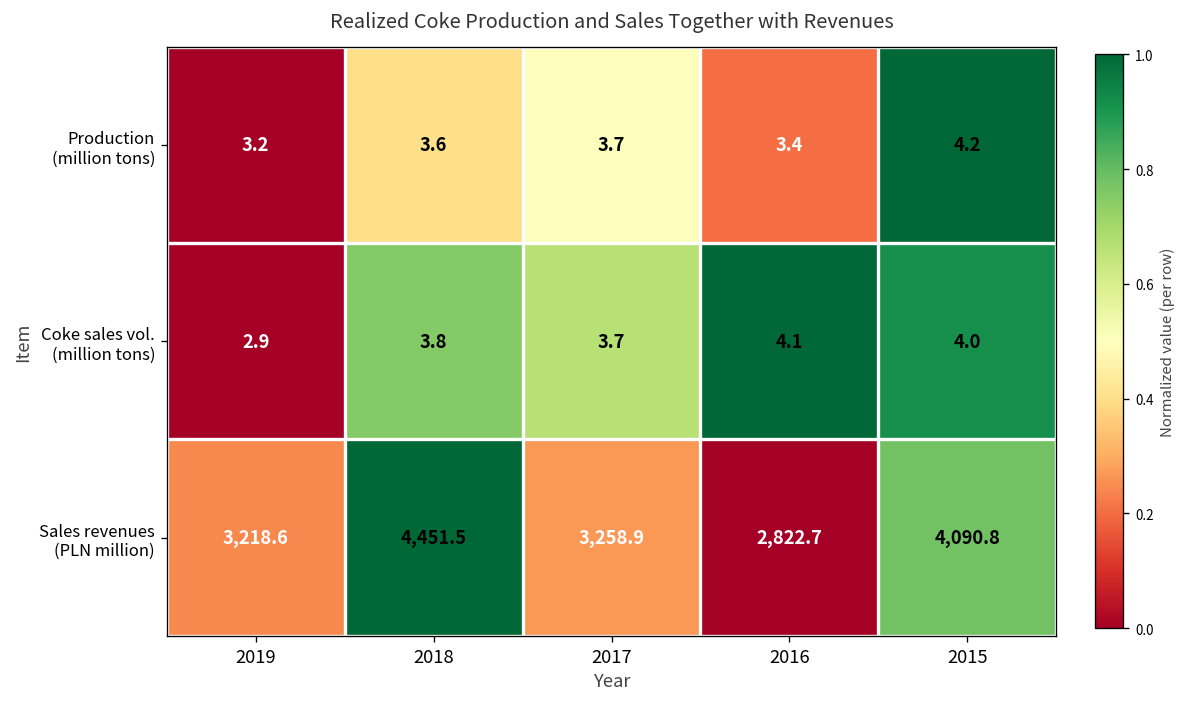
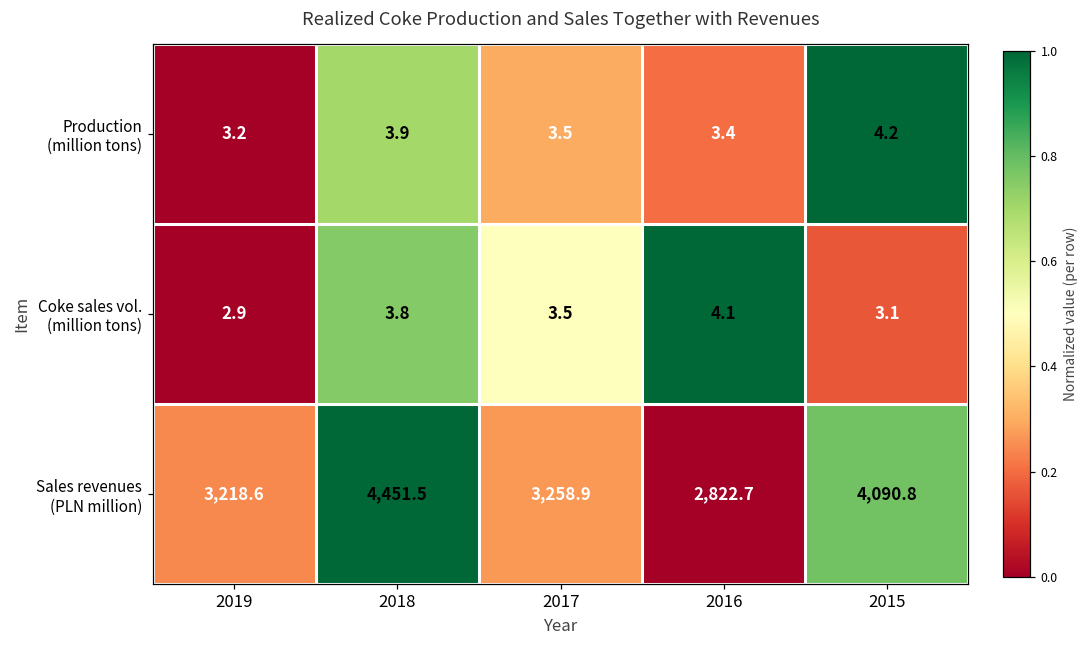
  {
    "Production (million tons)": {
      "2019": "3.2",
-     "2018": "3.6",
-     "2017": "3.7",
+     "2018": "3.9",
+     "2017": "3.5",
      "2016": "3.4",
      "2015": "4.2"
    },
    "Coke sales vol. (million tons)": {
      "2019": "2.9",
      "2018": "3.8",
-     "2017": "3.7",
+     "2017": "3.5",
      "2016": "4.1",
-     "2015": "4.0"
+     "2015": "3.1"
    },
    "Sales revenues (PLN million)": {
      "2019": "3,218.6",
      "2018": "4,451.5",
      "2017": "3,258.9",
      "2016": "2,822.7",
      "2015": "4,090.8"
    }
  }
